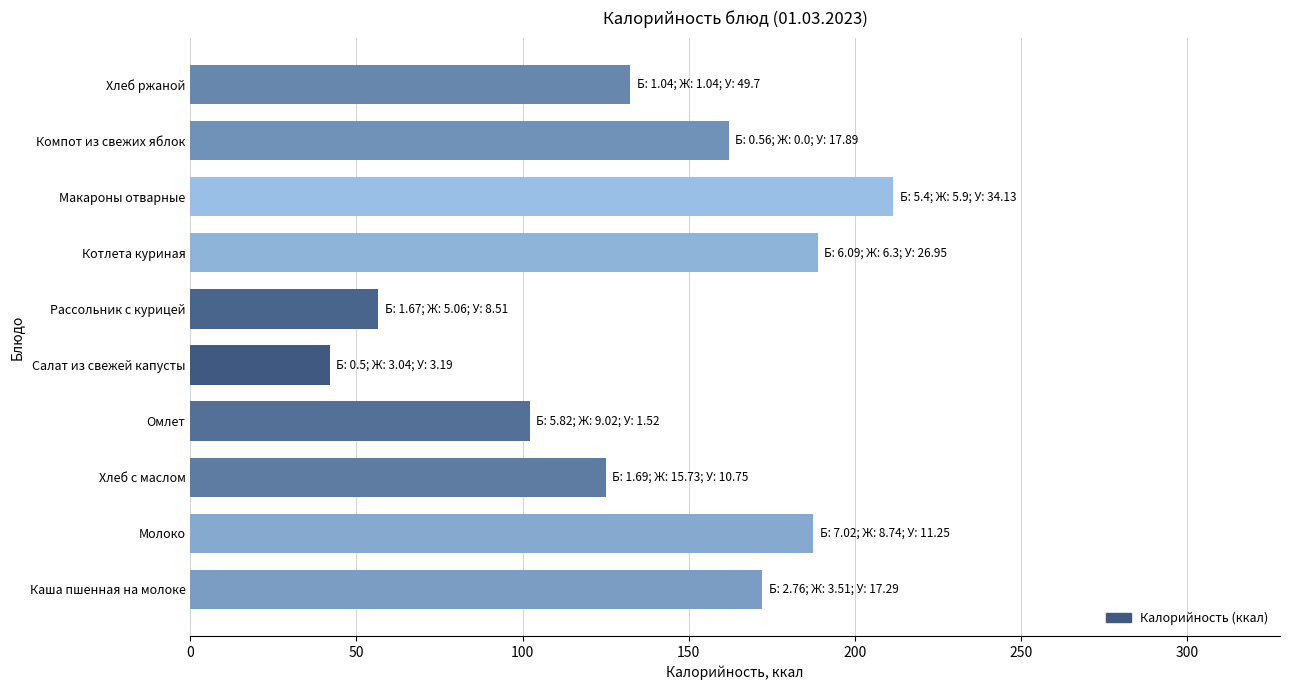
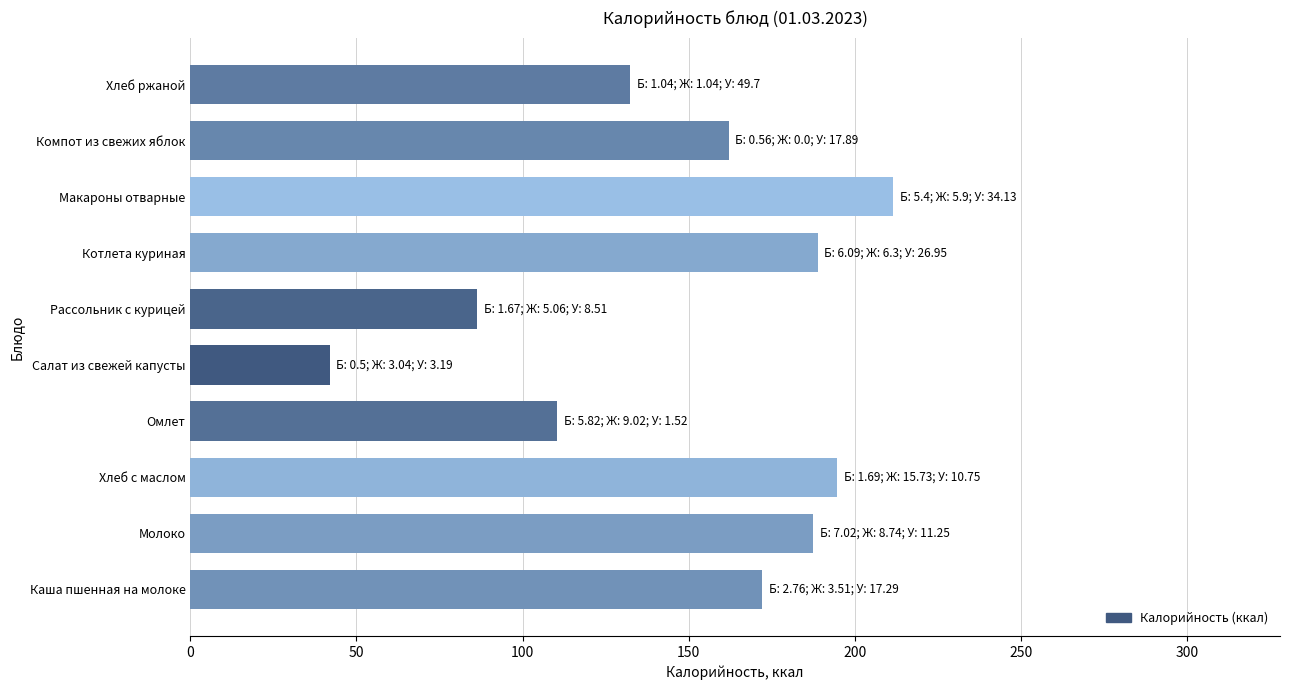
  {
-   "Рассольник с курицей": 57,
-   "Омлет": 102,
-   "Хлеб с маслом": 125
+   "Рассольник с курицей": 86,
+   "Омлет": 111,
+   "Хлеб с маслом": 195
  }
